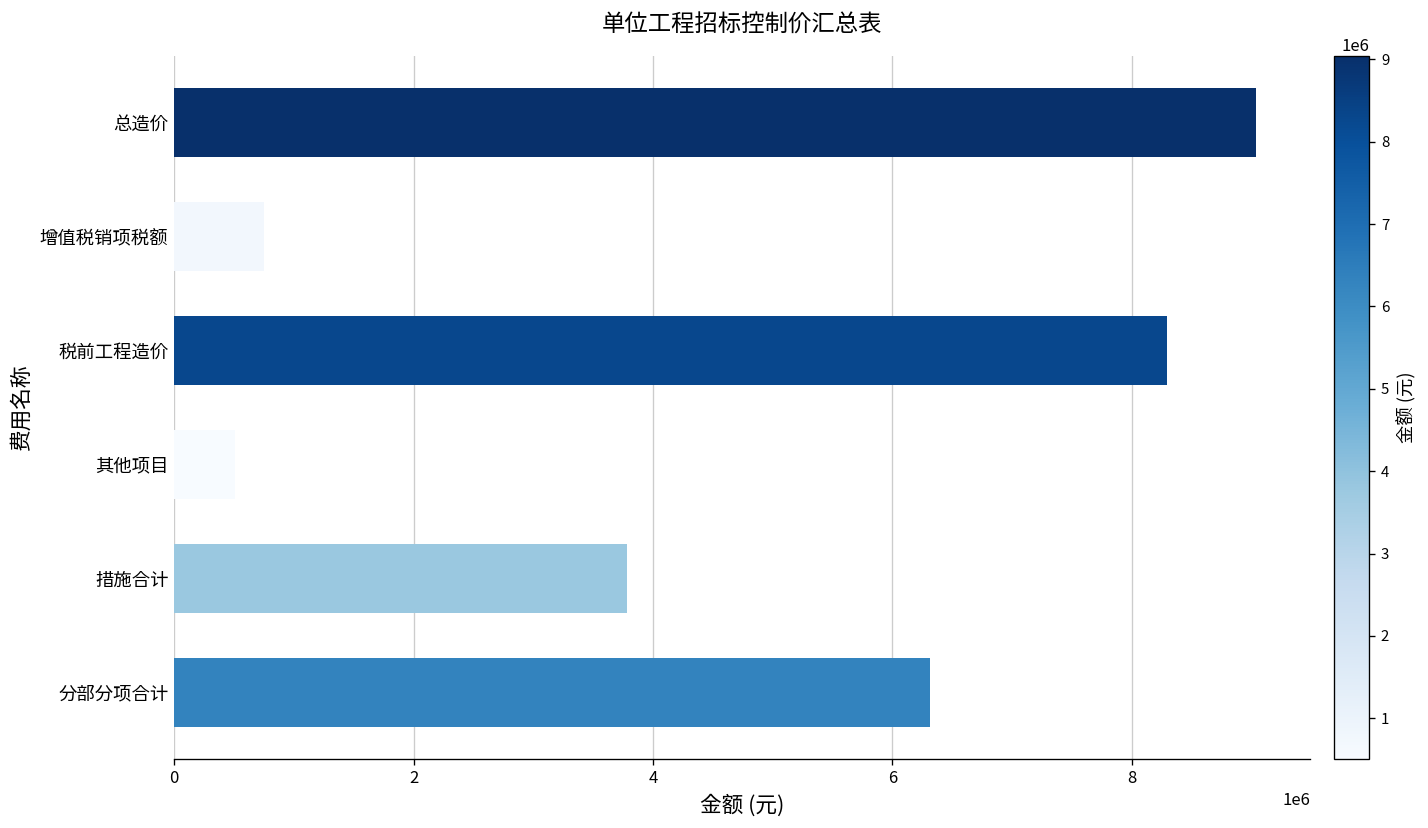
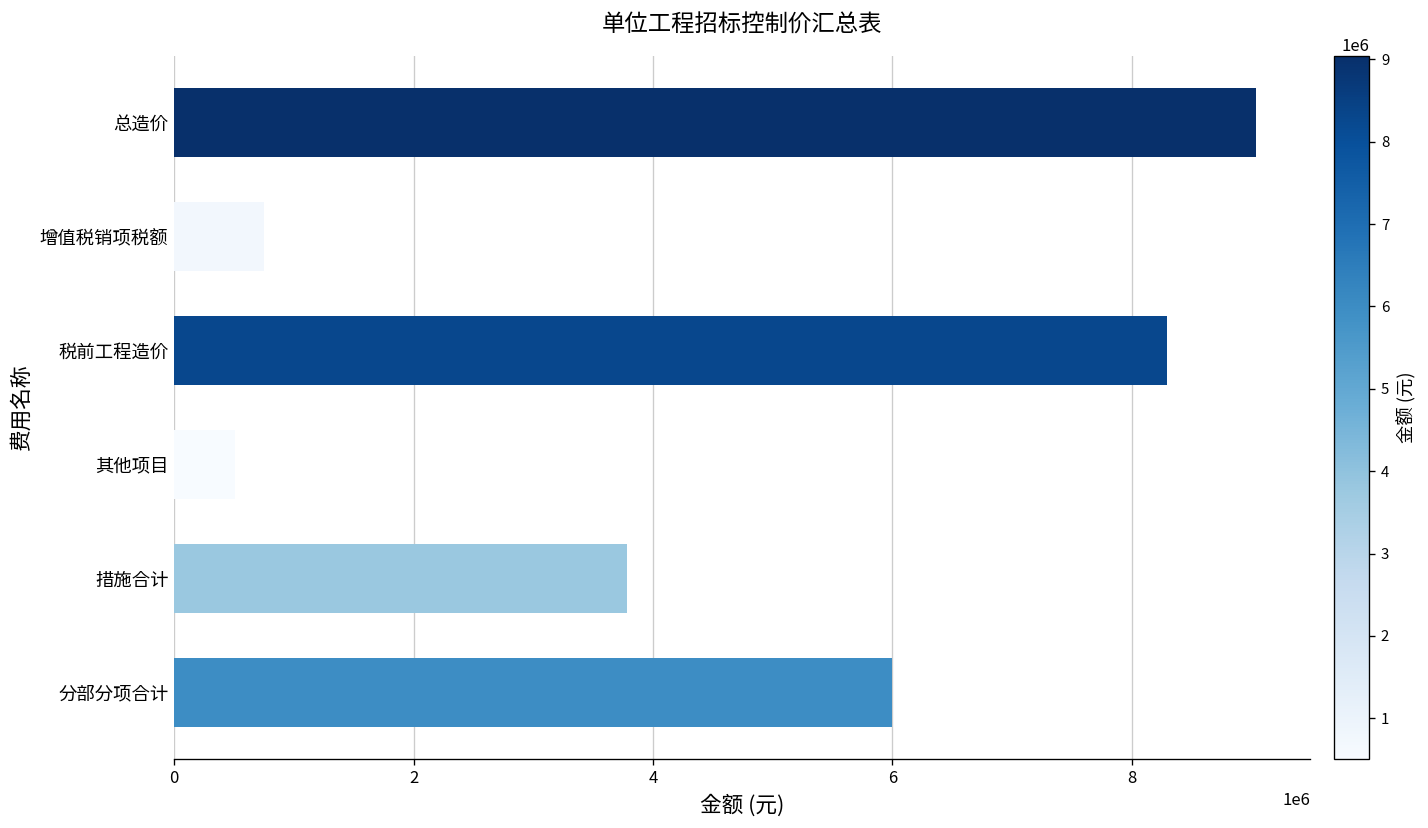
  {
    "总造价": 9000000,
    "增值税销项税额": 700000,
    "税前工程造价": 8300000,
    "其他项目": 500000,
    "措施合计": 3800000,
-   "分部分项合计": 6300000
+   "分部分项合计": 6000000
  }
